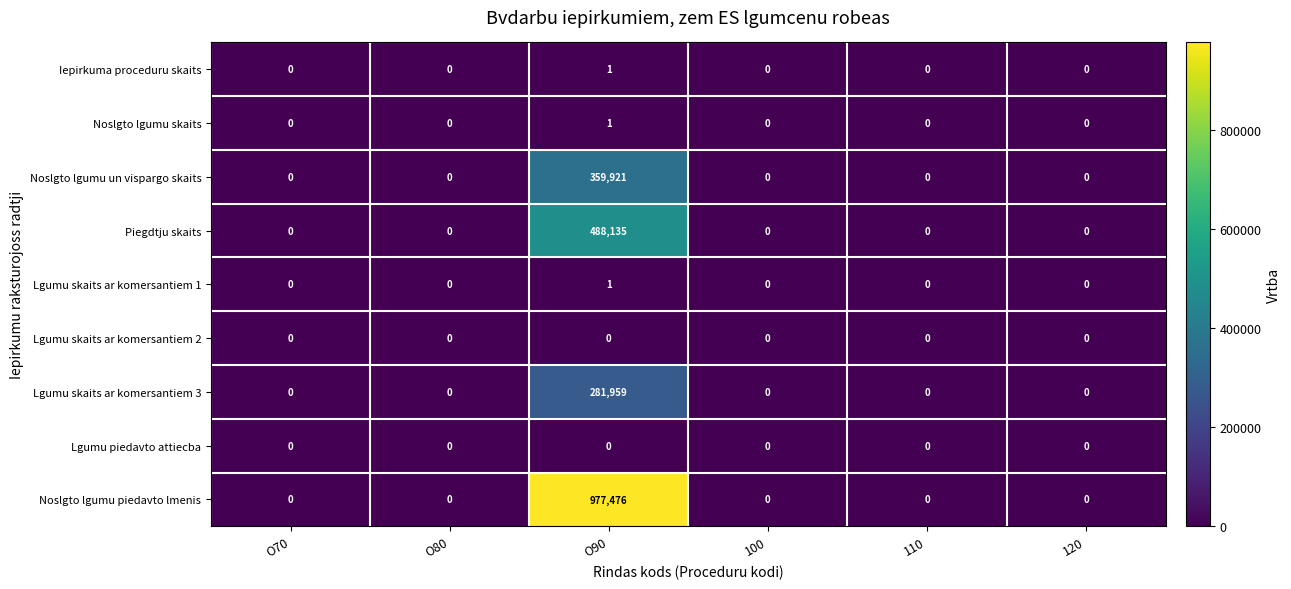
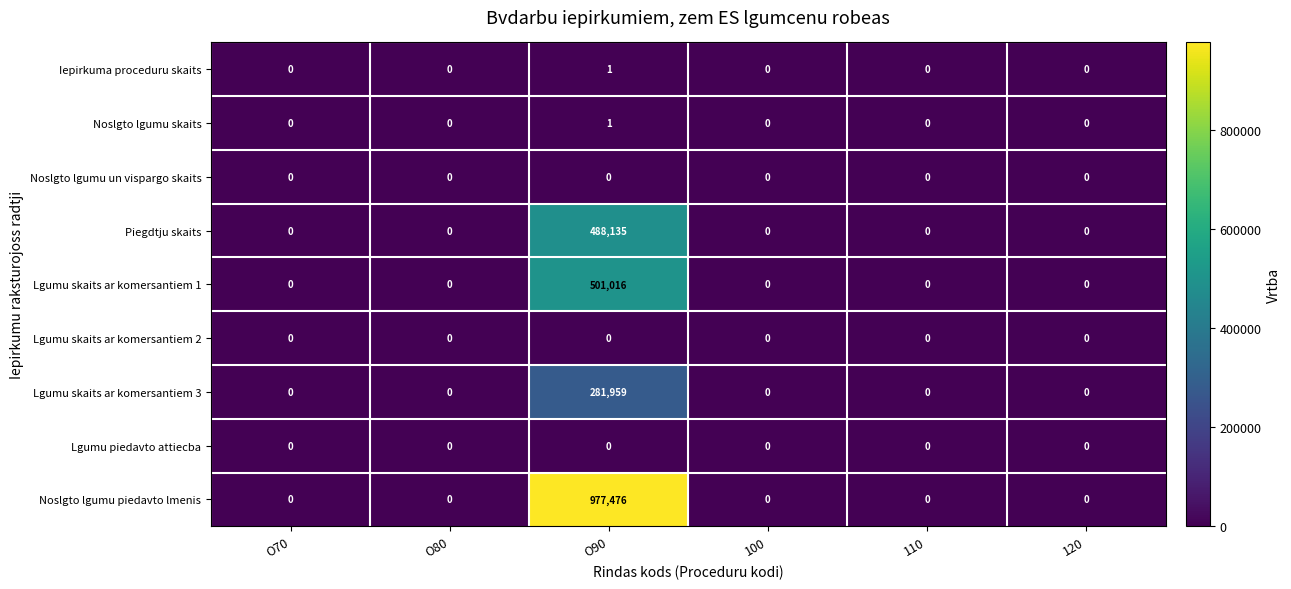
  {
    "Iepirkuma proceduru skaits": {
      "O70": "0",
      "O80": "0",
      "O90": "1",
      "100": "0",
      "110": "0",
      "120": "0"
    },
    "Noslgto lgumu skaits": {
      "O70": "0",
      "O80": "0",
      "O90": "1",
      "100": "0",
      "110": "0",
      "120": "0"
    },
    "Noslgto lgumu un vispargo skaits": {
      "O70": "0",
      "O80": "0",
-     "O90": "359,921",
+     "O90": "0",
      "100": "0",
      "110": "0",
      "120": "0"
    },
    "Piegdtju skaits": {
      "O70": "0",
      "O80": "0",
      "O90": "488,135",
      "100": "0",
      "110": "0",
      "120": "0"
    },
    "Lgumu skaits ar komersantiem 1": {
      "O70": "0",
      "O80": "0",
-     "O90": "1",
+     "O90": "501,016",
      "100": "0",
      "110": "0",
      "120": "0"
    },
    "Lgumu skaits ar komersantiem 2": {
      "O70": "0",
      "O80": "0",
      "O90": "0",
      "100": "0",
      "110": "0",
      "120": "0"
    },
    "Lgumu skaits ar komersantiem 3": {
      "O70": "0",
      "O80": "0",
      "O90": "281,959",
      "100": "0",
      "110": "0",
      "120": "0"
    },
    "Lgumu piedavto attiecba": {
      "O70": "0",
      "O80": "0",
      "O90": "0",
      "100": "0",
      "110": "0",
      "120": "0"
    },
    "Noslgto lgumu piedavto lmenis": {
      "O70": "0",
      "O80": "0",
      "O90": "977,476",
      "100": "0",
      "110": "0",
      "120": "0"
    }
  }
